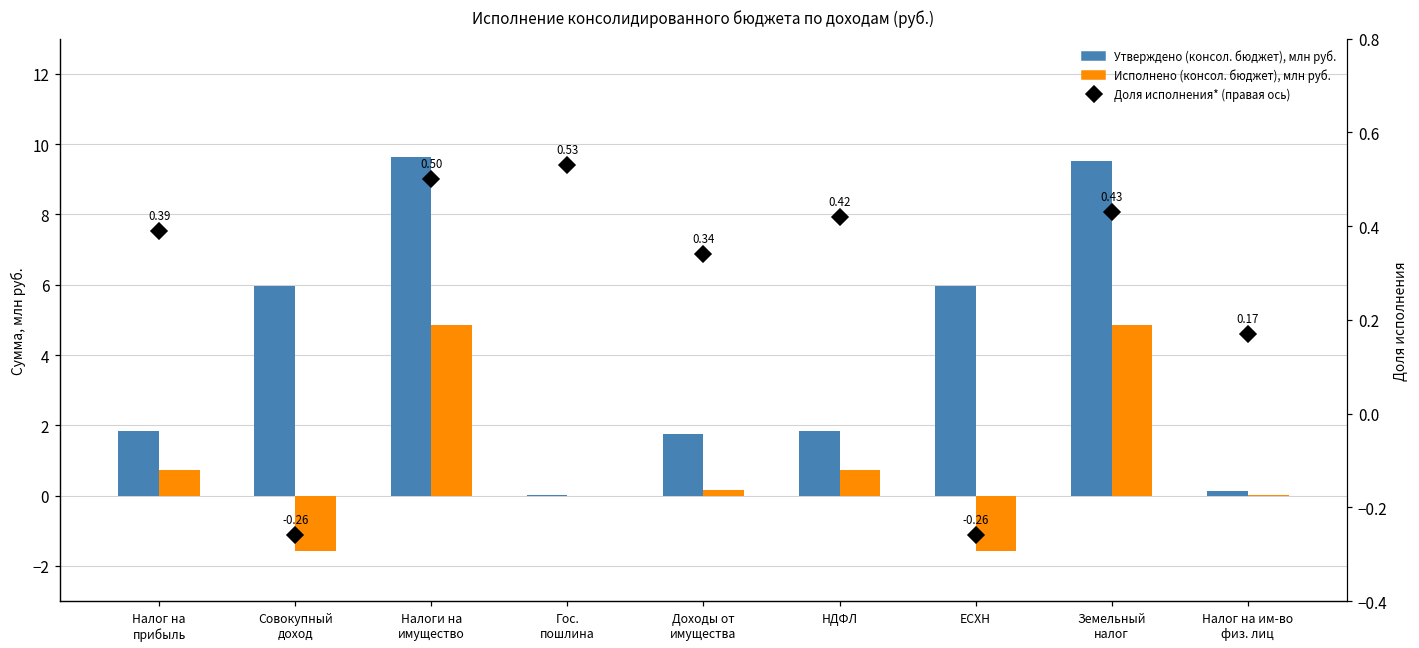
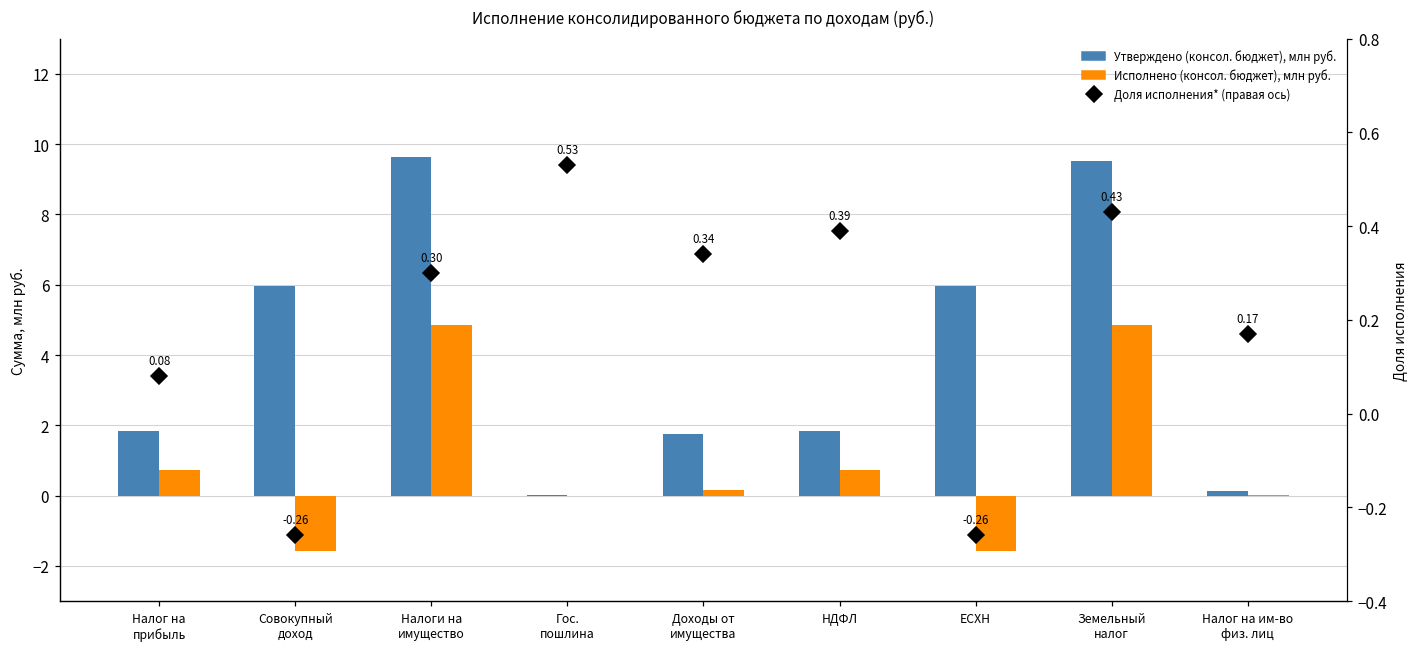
  {
    "Доля исполнения* (правая ось)": {
-     "Налог на прибыль": 0.39,
+     "Налог на прибыль": 0.08,
      "Совокупный доход": -0.26,
-     "Налоги на имущество": 0.50,
+     "Налоги на имущество": 0.30,
      "Гос. пошлина": 0.53,
      "Доходы от имущества": 0.34,
-     "НДФЛ": 0.42,
+     "НДФЛ": 0.39,
      "ЕСХН": -0.26,
      "Земельный налог": 0.43,
      "Налог на им-во физ. лиц": 0.17
    }
  }
